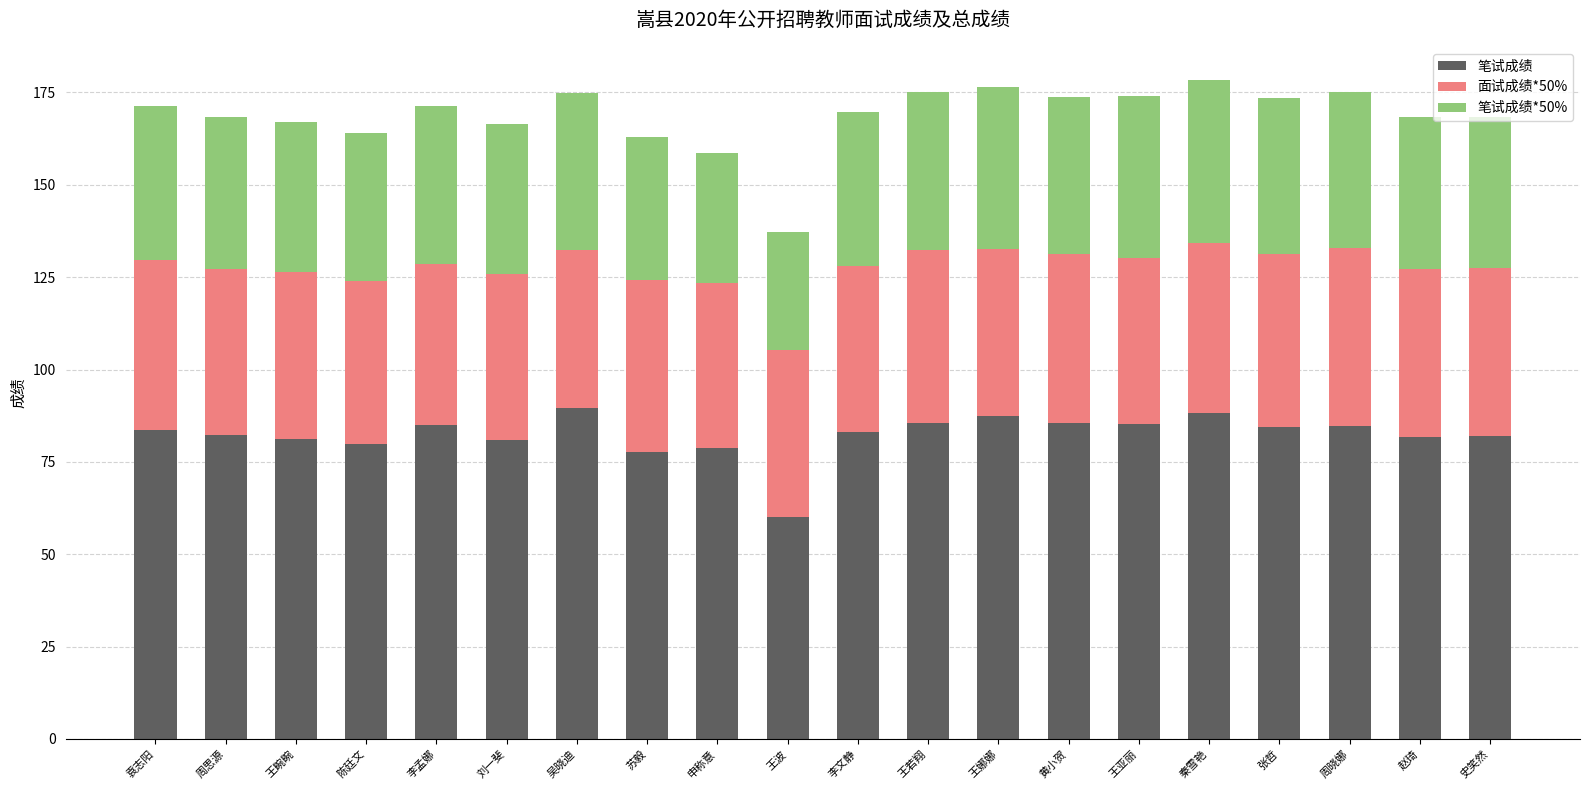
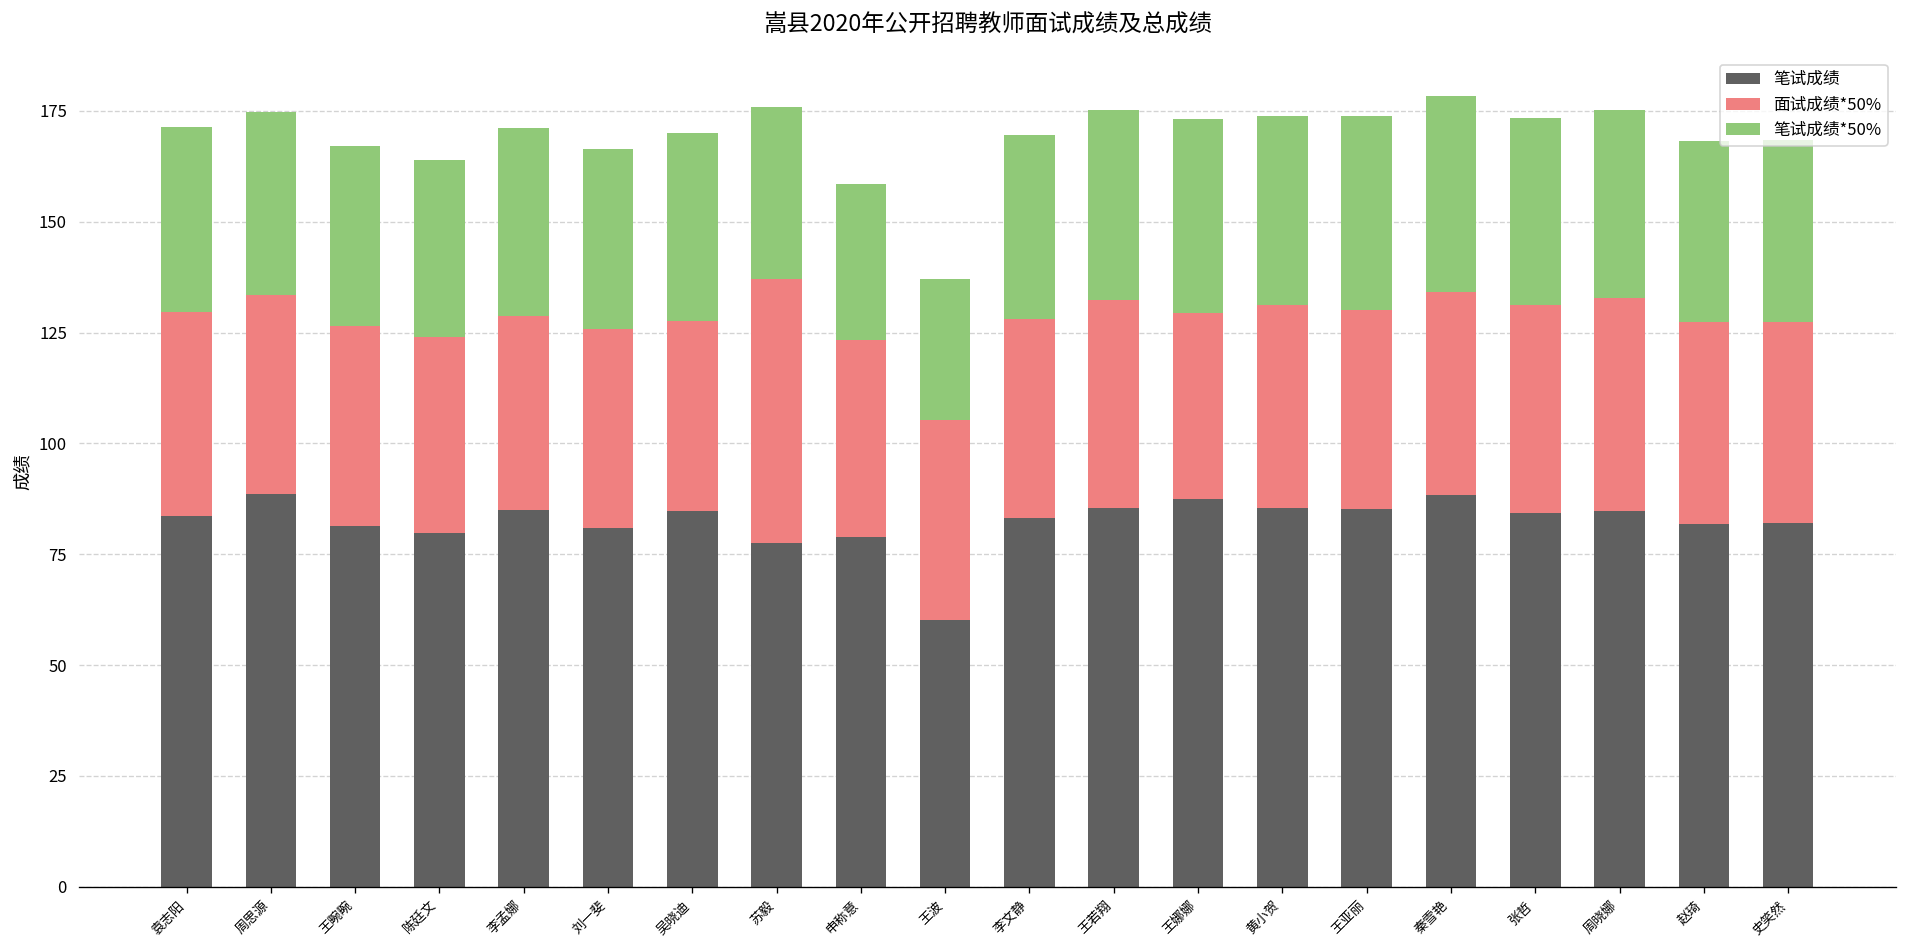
  {
    "笔试成绩": {
      "袁志阳": 84,
-     "周思源": 82,
+     "周思源": 89,
      "王畹畹": 81,
      "陈廷文": 80,
      "李孟娜": 85,
      "刘一斐": 81,
-     "吴晓迪": 90,
+     "吴晓迪": 85,
      "苏毅": 78,
      "申称意": 79,
      "王波": 60,
      "李文静": 83,
      "王若翔": 86,
      "王娜娜": 88,
      "黄小贺": 85,
      "王亚丽": 85,
      "秦雪艳": 88,
      "张哲": 84,
      "周晓娜": 85,
      "赵琦": 82,
      "史笑然": 82
    },
    "面试成绩*50%": {
      "袁志阳": 46,
      "周思源": 45,
      "王畹畹": 45,
      "陈廷文": 44,
      "李孟娜": 44,
      "刘一斐": 45,
      "吴晓迪": 43,
-     "苏毅": 47,
+     "苏毅": 59,
      "申称意": 45,
      "王波": 45,
      "李文静": 45,
      "王若翔": 47,
-     "王娜娜": 45,
+     "王娜娜": 42,
      "黄小贺": 46,
      "王亚丽": 45,
      "秦雪艳": 46,
      "张哲": 47,
      "周晓娜": 48,
      "赵琦": 46,
      "史笑然": 45
    },
    "笔试成绩*50%": {
      "袁志阳": 42,
      "周思源": 41,
      "王畹畹": 41,
      "陈廷文": 40,
      "李孟娜": 43,
      "刘一斐": 41,
      "吴晓迪": 42,
      "苏毅": 39,
      "申称意": 35,
      "王波": 32,
      "李文静": 42,
      "王若翔": 43,
      "王娜娜": 44,
      "黄小贺": 43,
      "王亚丽": 44,
      "秦雪艳": 44,
      "张哲": 42,
      "周晓娜": 42,
      "赵琦": 41
    }
  }
